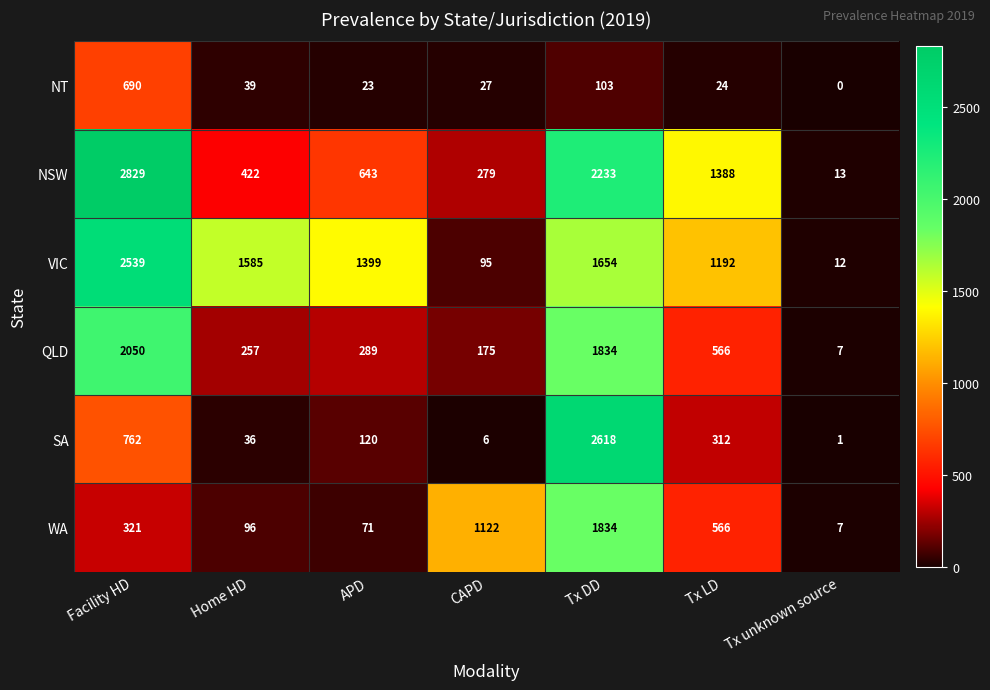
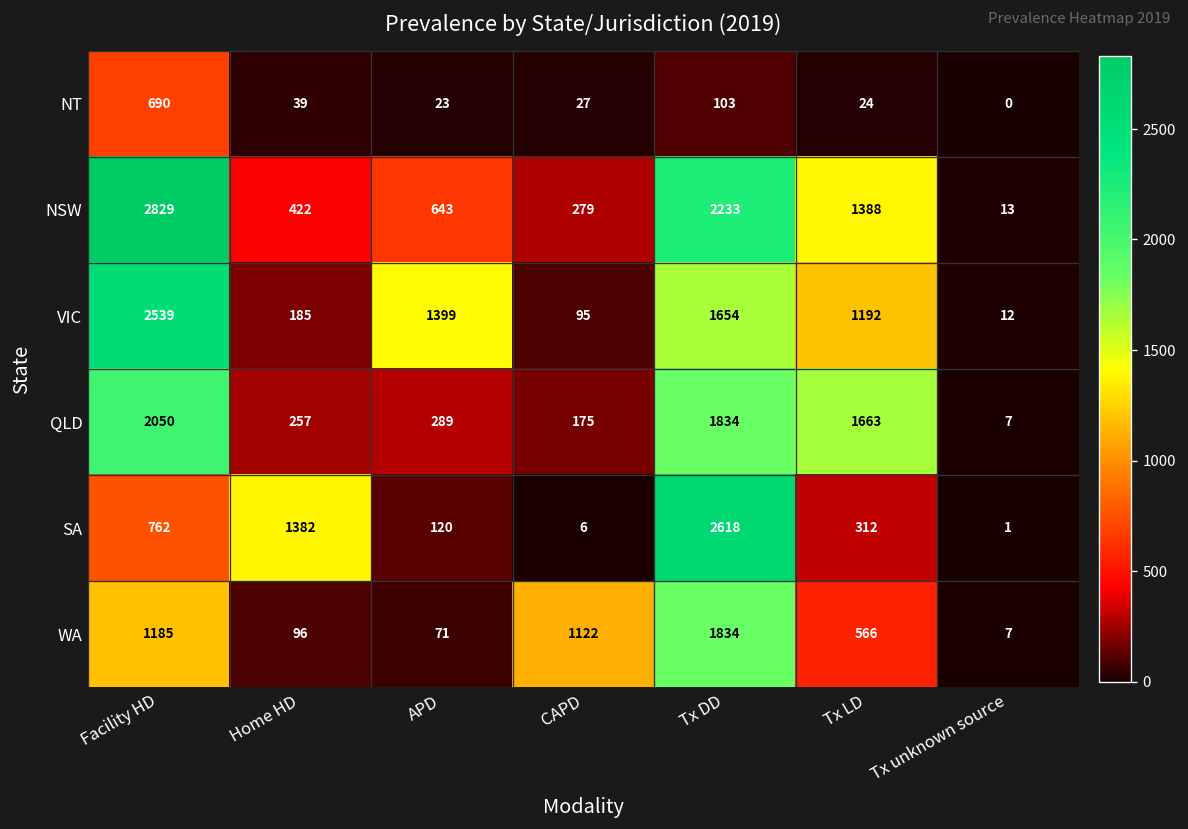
  {
    "NT": {
      "Facility HD": 690,
      "Home HD": 39,
      "APD": 23,
      "CAPD": 27,
      "Tx DD": 103,
      "Tx LD": 24,
      "Tx unknown source": 0
    },
    "NSW": {
      "Facility HD": 2829,
      "Home HD": 422,
      "APD": 643,
      "CAPD": 279,
      "Tx DD": 2233,
      "Tx LD": 1388,
      "Tx unknown source": 13
    },
    "VIC": {
      "Facility HD": 2539,
-     "Home HD": 1585,
+     "Home HD": 185,
      "APD": 1399,
      "CAPD": 95,
      "Tx DD": 1654,
      "Tx LD": 1192,
      "Tx unknown source": 12
    },
    "QLD": {
      "Facility HD": 2050,
      "Home HD": 257,
      "APD": 289,
      "CAPD": 175,
      "Tx DD": 1834,
-     "Tx LD": 566,
+     "Tx LD": 1663,
      "Tx unknown source": 7
    },
    "SA": {
      "Facility HD": 762,
-     "Home HD": 36,
+     "Home HD": 1382,
      "APD": 120,
      "CAPD": 6,
      "Tx DD": 2618,
      "Tx LD": 312,
      "Tx unknown source": 1
    },
    "WA": {
-     "Facility HD": 321,
+     "Facility HD": 1185,
      "Home HD": 96,
      "APD": 71,
      "CAPD": 1122,
      "Tx DD": 1834,
      "Tx LD": 566,
      "Tx unknown source": 7
    }
  }
